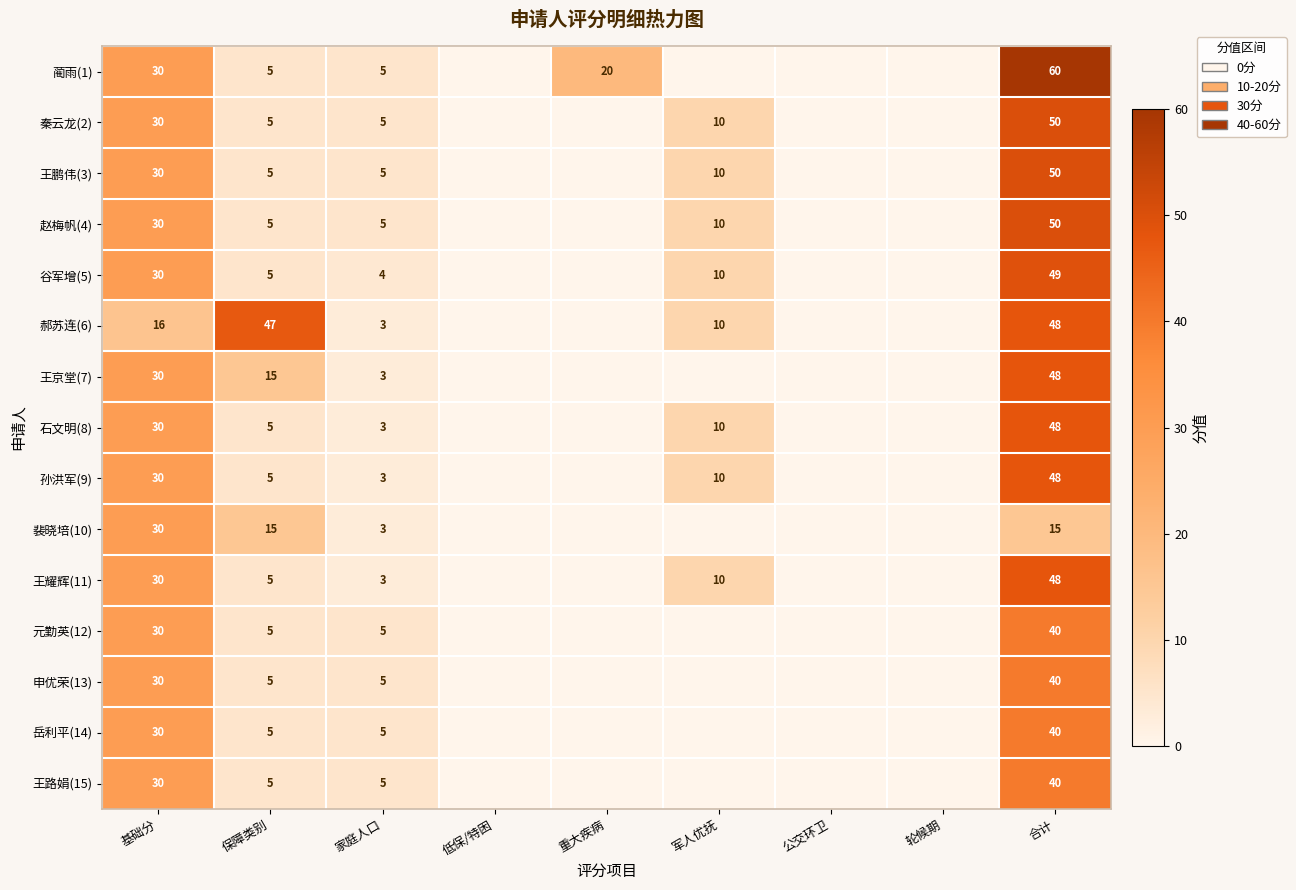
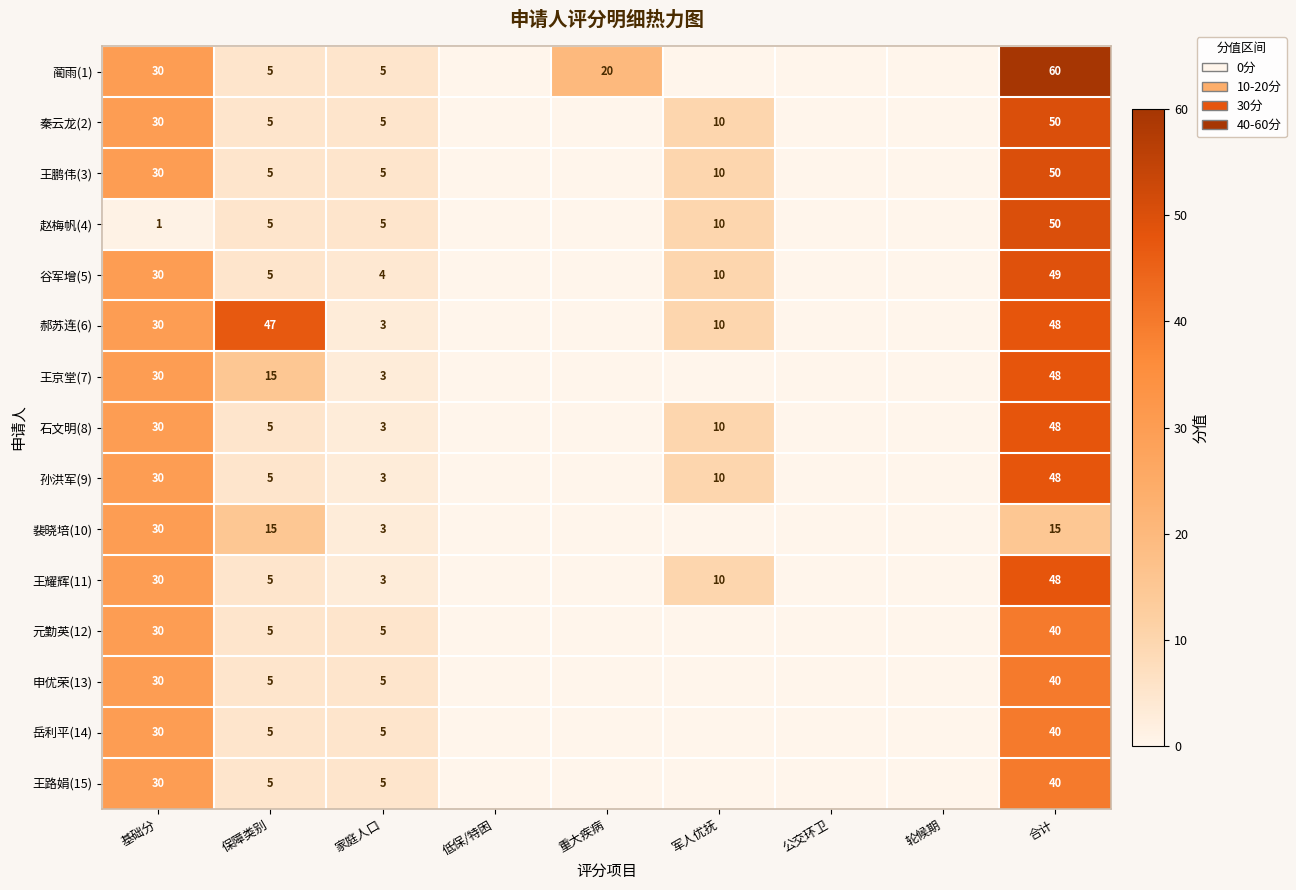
  {
    "蔺雨(1)": {
      "基础分": 30,
      "保障类别": 5,
      "家庭人口": 5,
      "重大疾病": 20,
      "合计": 60
    },
    "秦云龙(2)": {
      "基础分": 30,
      "保障类别": 5,
      "家庭人口": 5,
      "军人优抚": 10,
      "合计": 50
    },
    "王鹏伟(3)": {
      "基础分": 30,
      "保障类别": 5,
      "家庭人口": 5,
      "军人优抚": 10,
      "合计": 50
    },
    "赵梅帆(4)": {
-     "基础分": 30,
+     "基础分": 1,
      "保障类别": 5,
      "家庭人口": 5,
      "军人优抚": 10,
      "合计": 50
    },
    "谷军增(5)": {
      "基础分": 30,
      "保障类别": 5,
      "家庭人口": 4,
      "军人优抚": 10,
      "合计": 49
    },
    "郝苏连(6)": {
-     "基础分": 16,
+     "基础分": 30,
      "保障类别": 47,
      "家庭人口": 3,
      "军人优抚": 10,
      "合计": 48
    },
    "王京堂(7)": {
      "基础分": 30,
      "保障类别": 15,
      "家庭人口": 3,
      "合计": 48
    },
    "石文明(8)": {
      "基础分": 30,
      "保障类别": 5,
      "家庭人口": 3,
      "军人优抚": 10,
      "合计": 48
    },
    "孙洪军(9)": {
      "基础分": 30,
      "保障类别": 5,
      "家庭人口": 3,
      "军人优抚": 10,
      "合计": 48
    },
    "裴晓培(10)": {
      "基础分": 30,
      "保障类别": 15,
      "家庭人口": 3,
      "合计": 15
    },
    "王耀辉(11)": {
      "基础分": 30,
      "保障类别": 5,
      "家庭人口": 3,
      "军人优抚": 10,
      "合计": 48
    },
    "元勤英(12)": {
      "基础分": 30,
      "保障类别": 5,
      "家庭人口": 5,
      "合计": 40
    },
    "申优荣(13)": {
      "基础分": 30,
      "保障类别": 5,
      "家庭人口": 5,
      "合计": 40
    },
    "岳利平(14)": {
      "基础分": 30,
      "保障类别": 5,
      "家庭人口": 5,
      "合计": 40
    },
    "王路娟(15)": {
      "基础分": 30,
      "保障类别": 5,
      "家庭人口": 5,
      "合计": 40
    }
  }
